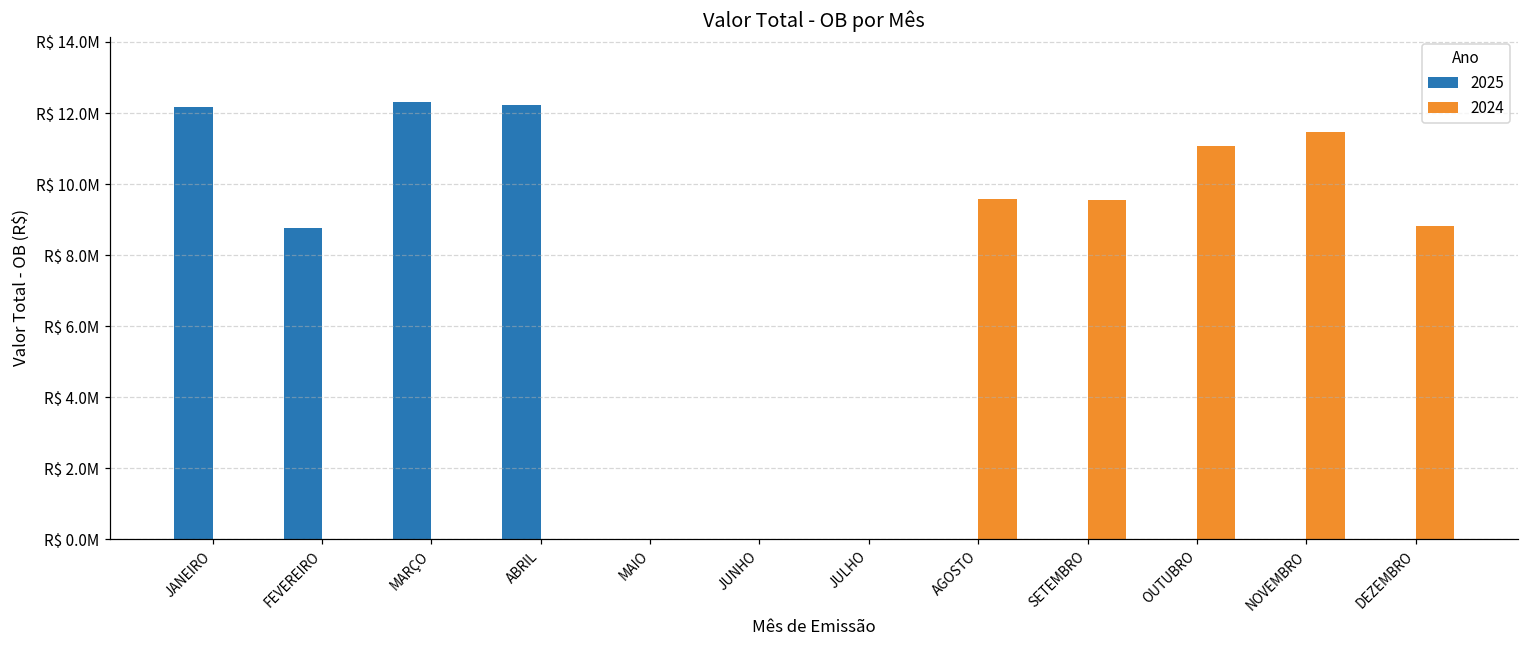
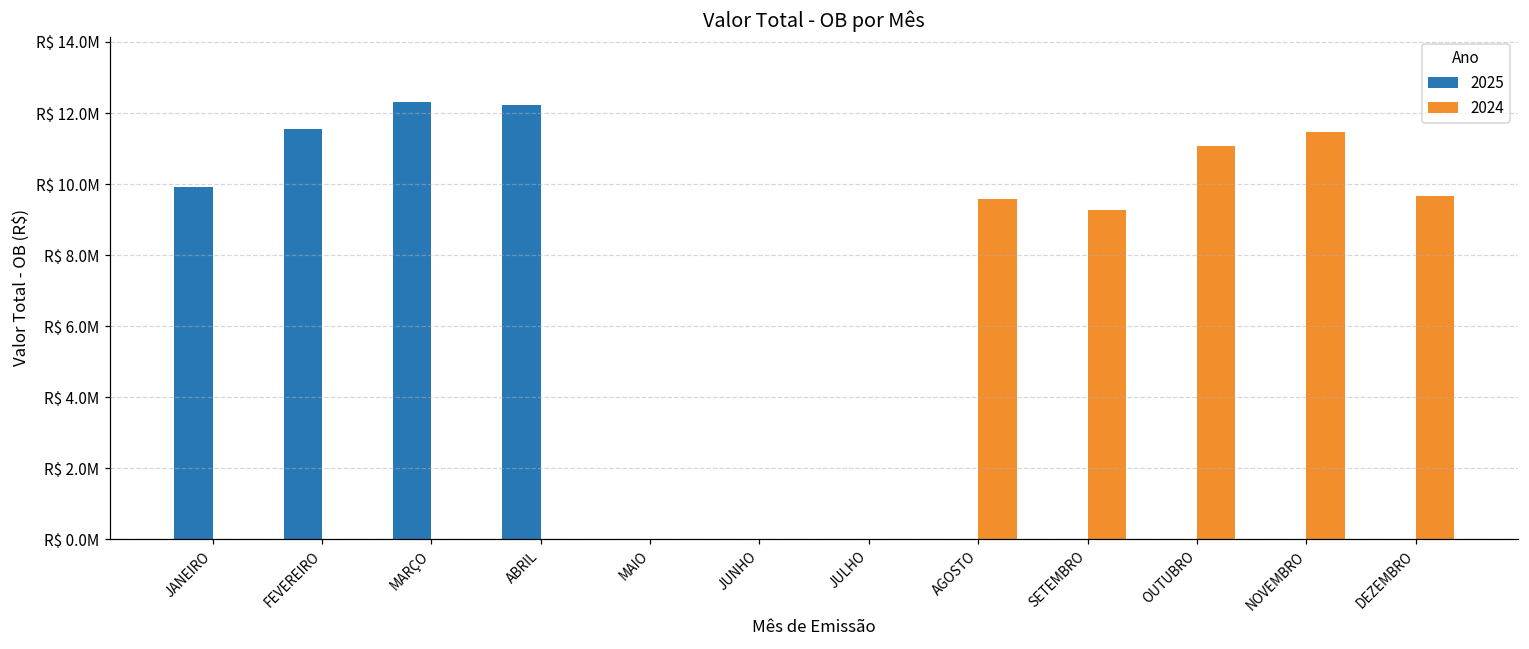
  {
    "2025": {
-     "JANEIRO": "R$ 12200000",
-     "FEVEREIRO": "R$ 8800000",
+     "JANEIRO": "R$ 9900000",
+     "FEVEREIRO": "R$ 11600000",
      "MARÇO": "R$ 12300000",
      "ABRIL": "R$ 12200000",
      "MAIO": "R$ 0",
      "JUNHO": "R$ 0",
      "JULHO": "R$ 0",
      "AGOSTO": "R$ 0",
      "SETEMBRO": "R$ 0",
      "OUTUBRO": "R$ 0",
      "NOVEMBRO": "R$ 0",
      "DEZEMBRO": "R$ 0"
    },
    "2024": {
      "JANEIRO": "R$ 0",
      "FEVEREIRO": "R$ 0",
      "MARÇO": "R$ 0",
      "ABRIL": "R$ 0",
      "MAIO": "R$ 0",
      "JUNHO": "R$ 0",
      "JULHO": "R$ 0",
      "AGOSTO": "R$ 9600000",
-     "SETEMBRO": "R$ 9500000",
+     "SETEMBRO": "R$ 9300000",
      "OUTUBRO": "R$ 11100000",
      "NOVEMBRO": "R$ 11500000",
-     "DEZEMBRO": "R$ 8800000"
+     "DEZEMBRO": "R$ 9700000"
    }
  }
